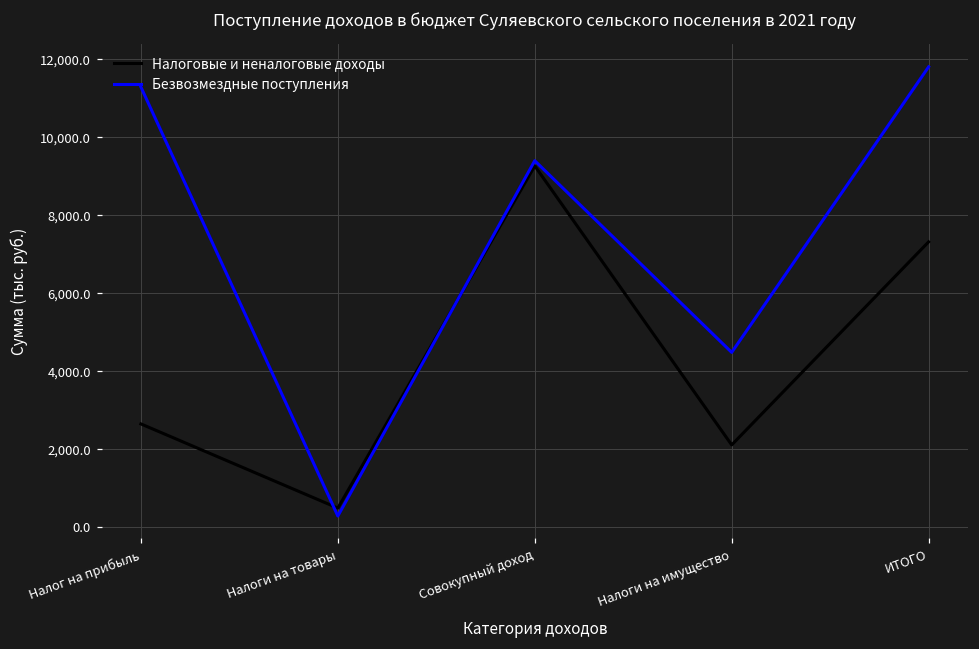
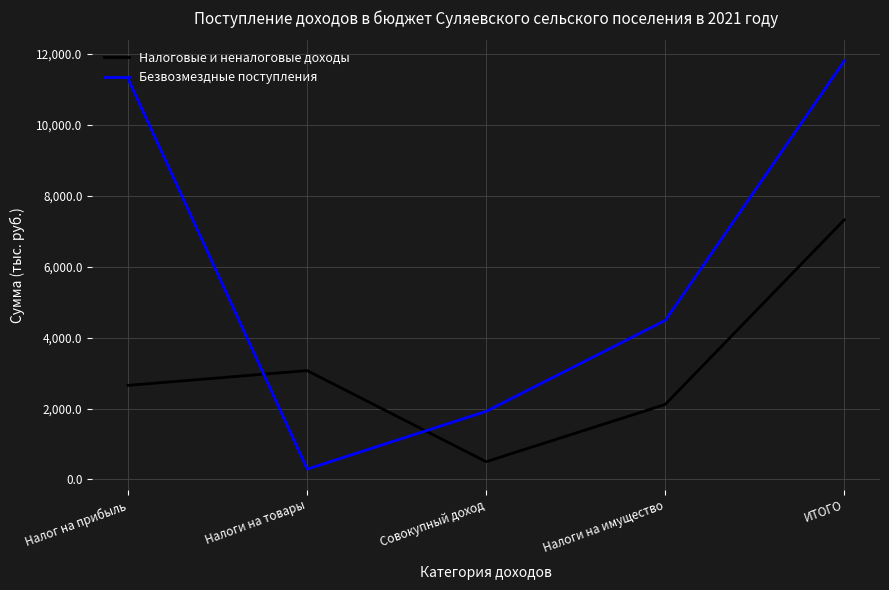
  {
    "Налоговые и неналоговые доходы": {
      "Налог на прибыль": "2,700",
-     "Налоги на товары": "500",
-     "Совокупный доход": "9,300",
+     "Налоги на товары": "3,100",
+     "Совокупный доход": "500",
      "Налоги на имущество": "2,100",
      "ИТОГО": "7,300"
    },
    "Безвозмездные поступления": {
      "Налог на прибыль": "11,300",
      "Налоги на товары": "300",
-     "Совокупный доход": "9,400",
+     "Совокупный доход": "1,900",
      "Налоги на имущество": "4,500",
      "ИТОГО": "11,800"
    }
  }
